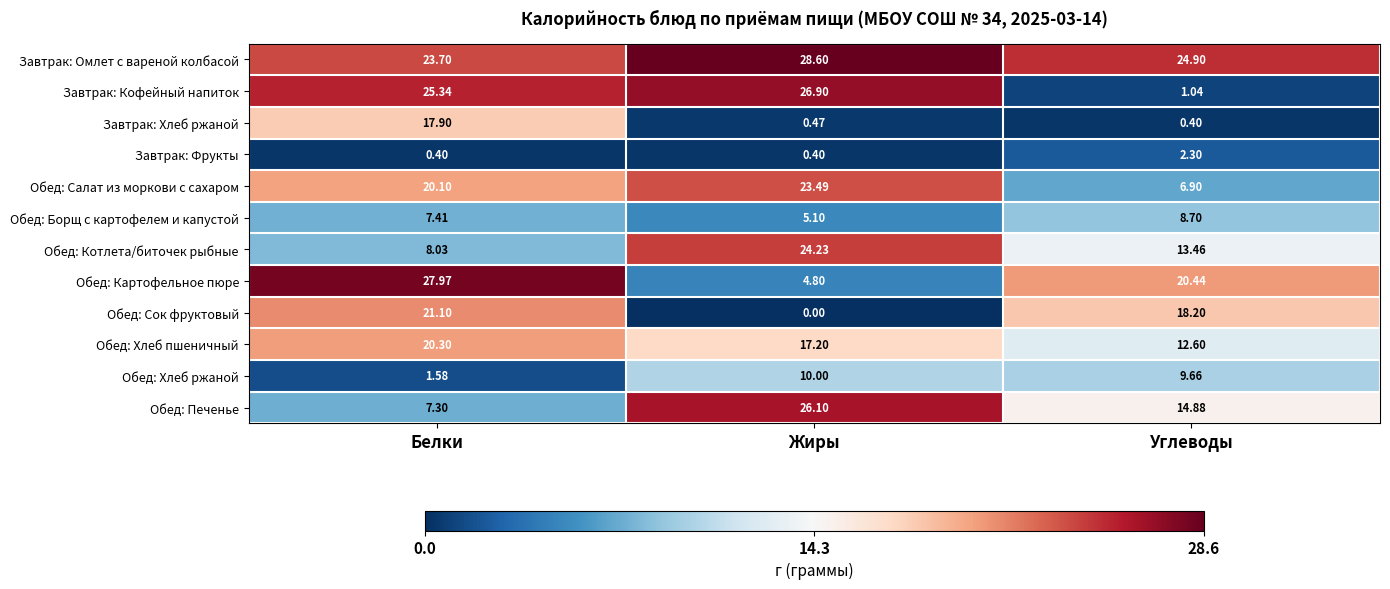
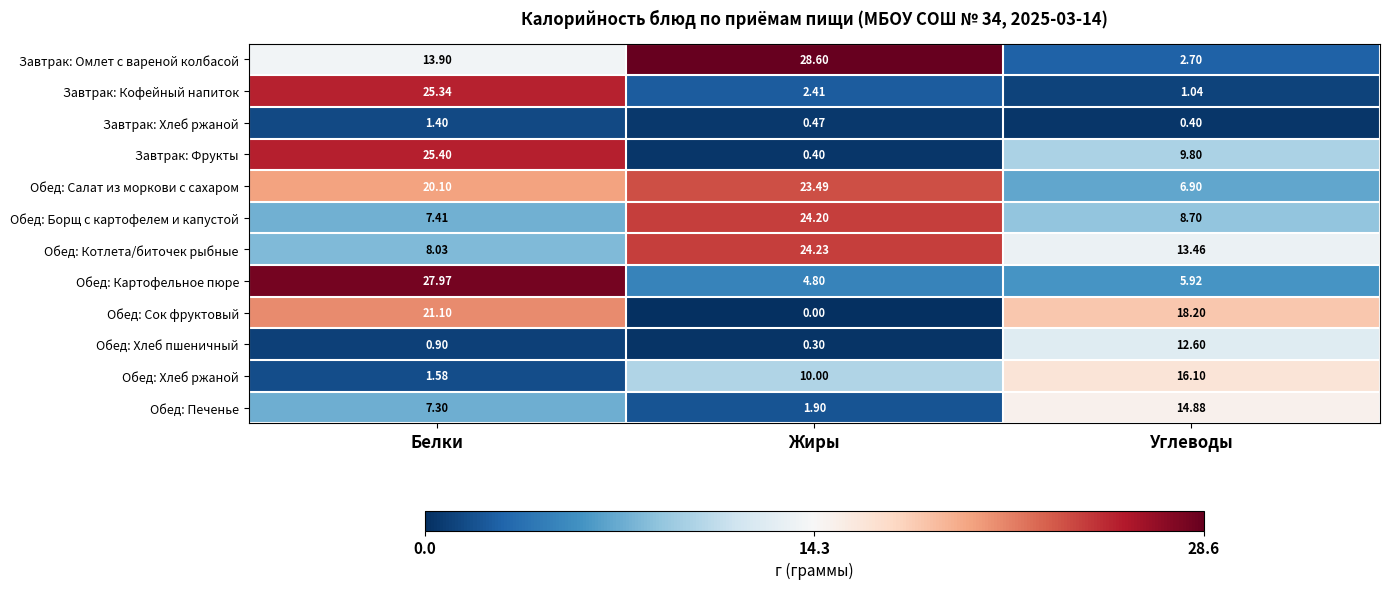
  {
    "Завтрак: Омлет с вареной колбасой": {
-     "Белки": 23.70,
+     "Белки": 13.90,
      "Жиры": 28.60,
-     "Углеводы": 24.90
+     "Углеводы": 2.70
    },
    "Завтрак: Кофейный напиток": {
      "Белки": 25.34,
-     "Жиры": 26.90,
+     "Жиры": 2.41,
      "Углеводы": 1.04
    },
    "Завтрак: Хлеб ржаной": {
-     "Белки": 17.90,
+     "Белки": 1.40,
      "Жиры": 0.47,
      "Углеводы": 0.40
    },
    "Завтрак: Фрукты": {
-     "Белки": 0.40,
+     "Белки": 25.40,
      "Жиры": 0.40,
-     "Углеводы": 2.30
+     "Углеводы": 9.80
    },
    "Обед: Салат из моркови с сахаром": {
      "Белки": 20.10,
      "Жиры": 23.49,
      "Углеводы": 6.90
    },
    "Обед: Борщ с картофелем и капустой": {
      "Белки": 7.41,
-     "Жиры": 5.10,
+     "Жиры": 24.20,
      "Углеводы": 8.70
    },
    "Обед: Котлета/биточек рыбные": {
      "Белки": 8.03,
      "Жиры": 24.23,
      "Углеводы": 13.46
    },
    "Обед: Картофельное пюре": {
      "Белки": 27.97,
      "Жиры": 4.80,
-     "Углеводы": 20.44
+     "Углеводы": 5.92
    },
    "Обед: Сок фруктовый": {
      "Белки": 21.10,
      "Жиры": 0.00,
      "Углеводы": 18.20
    },
    "Обед: Хлеб пшеничный": {
-     "Белки": 20.30,
-     "Жиры": 17.20,
+     "Белки": 0.90,
+     "Жиры": 0.30,
      "Углеводы": 12.60
    },
    "Обед: Хлеб ржаной": {
      "Белки": 1.58,
      "Жиры": 10.00,
-     "Углеводы": 9.66
+     "Углеводы": 16.10
    },
    "Обед: Печенье": {
      "Белки": 7.30,
-     "Жиры": 26.10,
+     "Жиры": 1.90,
      "Углеводы": 14.88
    }
  }
